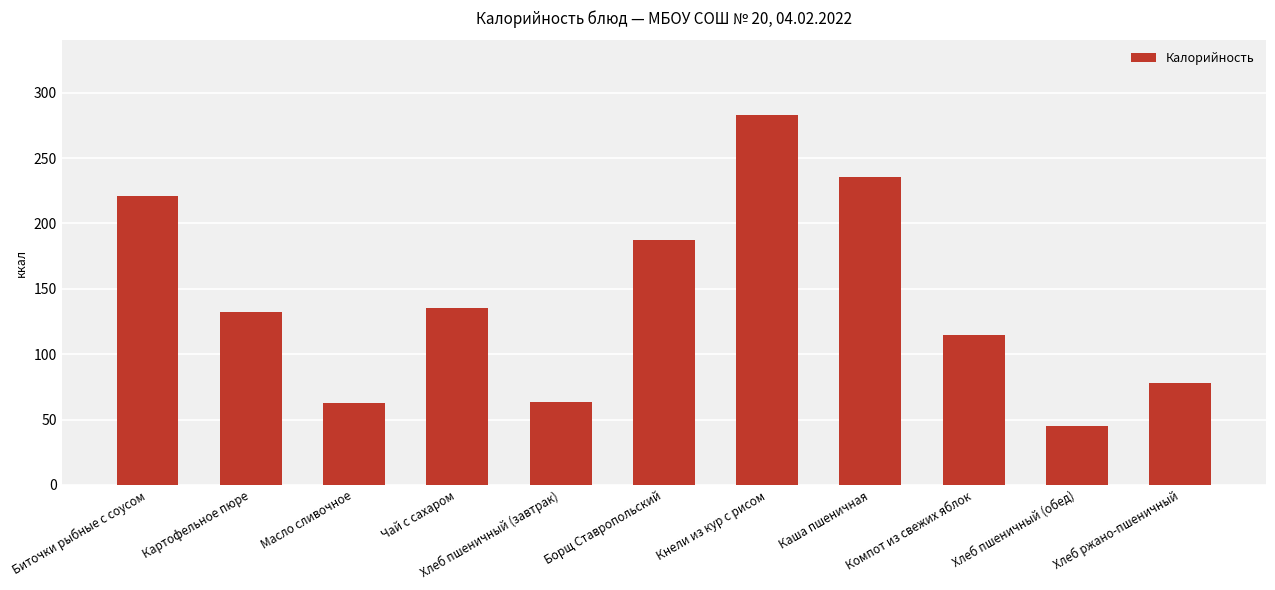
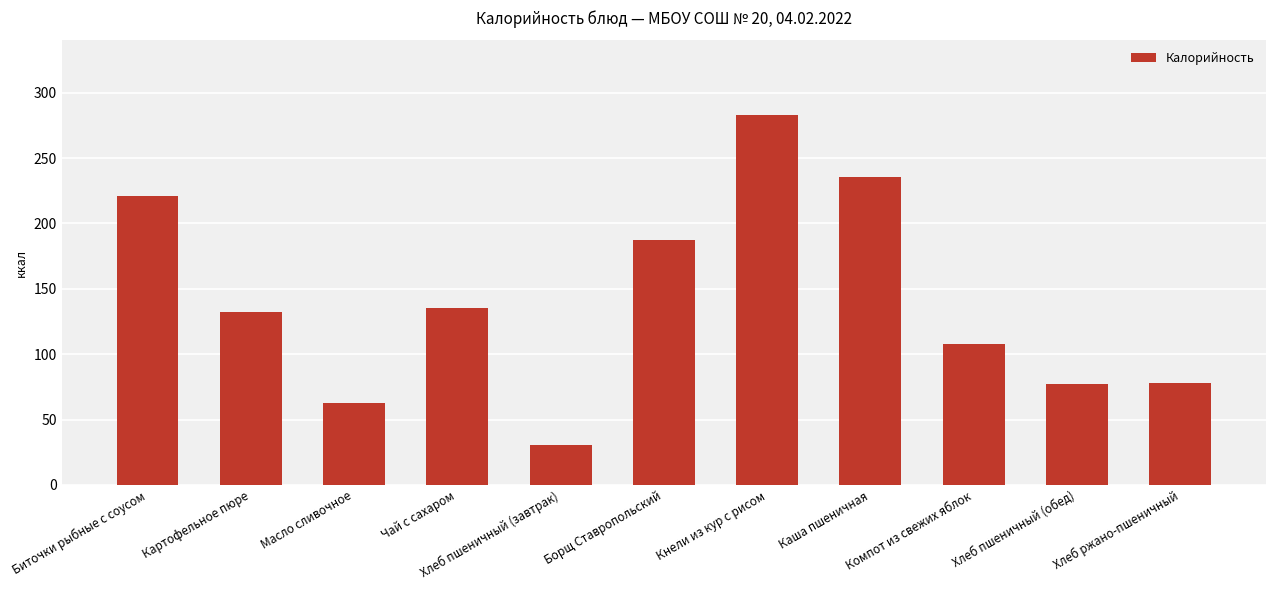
  {
    "Биточки рыбные с соусом": 221,
    "Картофельное пюре": 133,
    "Масло сливочное": 63,
    "Чай с сахаром": 136,
-   "Хлеб пшеничный (завтрак)": 64,
+   "Хлеб пшеничный (завтрак)": 31,
    "Борщ Ставропольский": 187,
    "Кнели из кур с рисом": 283,
    "Каша пшеничная": 236,
-   "Компот из свежих яблок": 115,
-   "Хлеб пшеничный (обед)": 45,
+   "Компот из свежих яблок": 108,
+   "Хлеб пшеничный (обед)": 77,
    "Хлеб ржано-пшеничный": 78
  }
